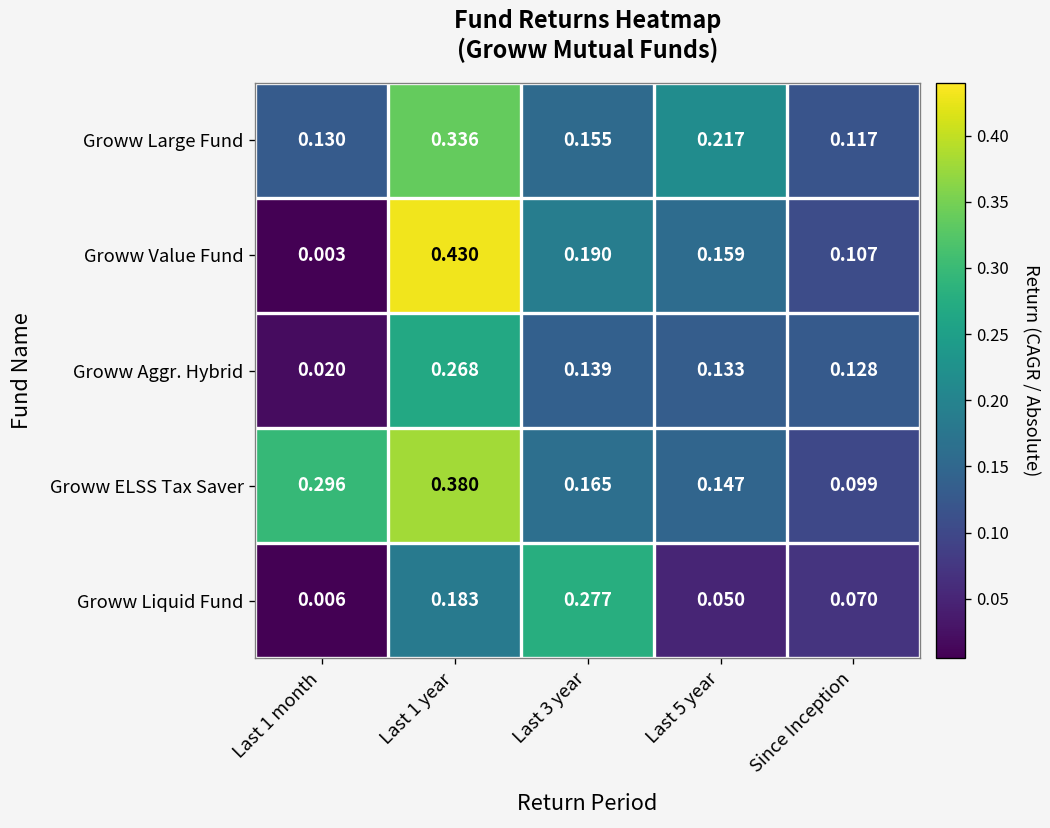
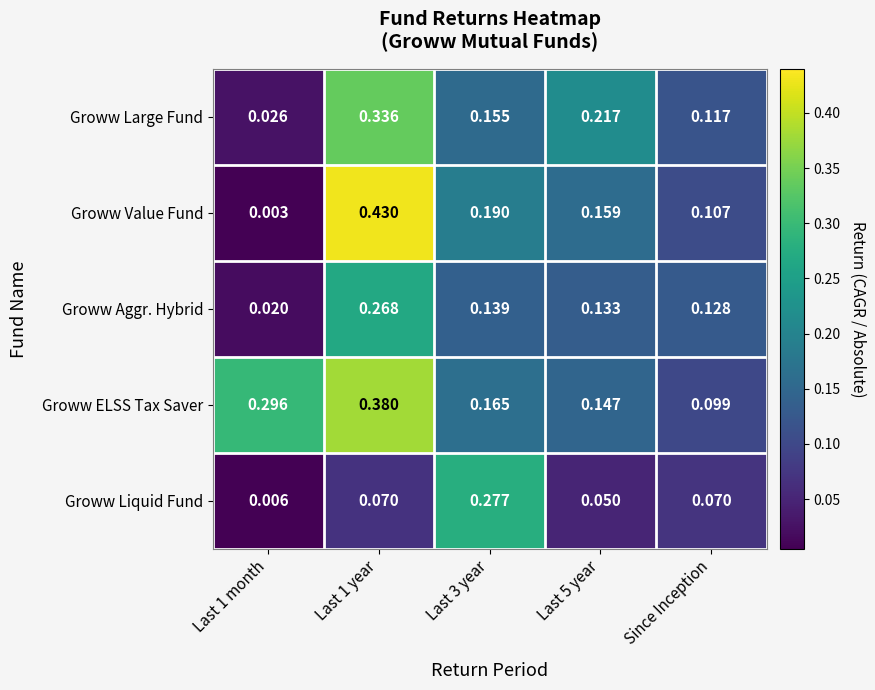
  {
    "Groww Large Fund": {
-     "Last 1 month": 0.130,
+     "Last 1 month": 0.026,
      "Last 1 year": 0.336,
      "Last 3 year": 0.155,
      "Last 5 year": 0.217,
      "Since Inception": 0.117
    },
    "Groww Value Fund": {
      "Last 1 month": 0.003,
      "Last 1 year": 0.430,
      "Last 3 year": 0.190,
      "Last 5 year": 0.159,
      "Since Inception": 0.107
    },
    "Groww Aggr. Hybrid": {
      "Last 1 month": 0.020,
      "Last 1 year": 0.268,
      "Last 3 year": 0.139,
      "Last 5 year": 0.133,
      "Since Inception": 0.128
    },
    "Groww ELSS Tax Saver": {
      "Last 1 month": 0.296,
      "Last 1 year": 0.380,
      "Last 3 year": 0.165,
      "Last 5 year": 0.147,
      "Since Inception": 0.099
    },
    "Groww Liquid Fund": {
      "Last 1 month": 0.006,
-     "Last 1 year": 0.183,
+     "Last 1 year": 0.070,
      "Last 3 year": 0.277,
      "Last 5 year": 0.050,
      "Since Inception": 0.070
    }
  }
